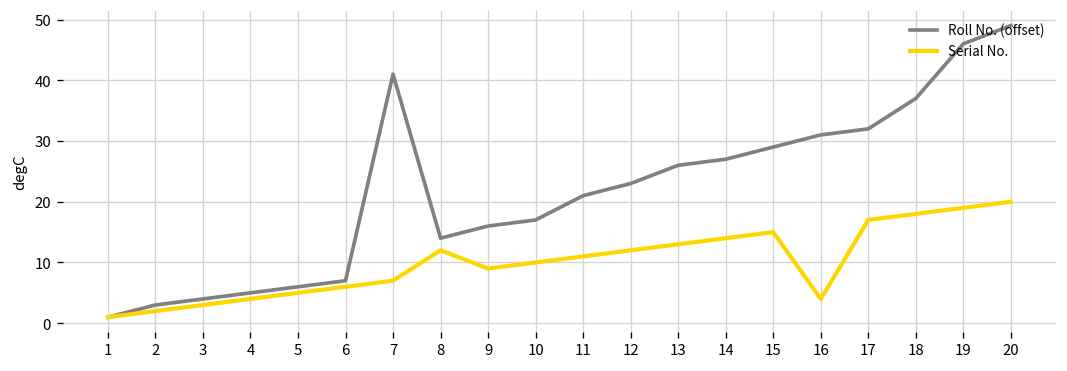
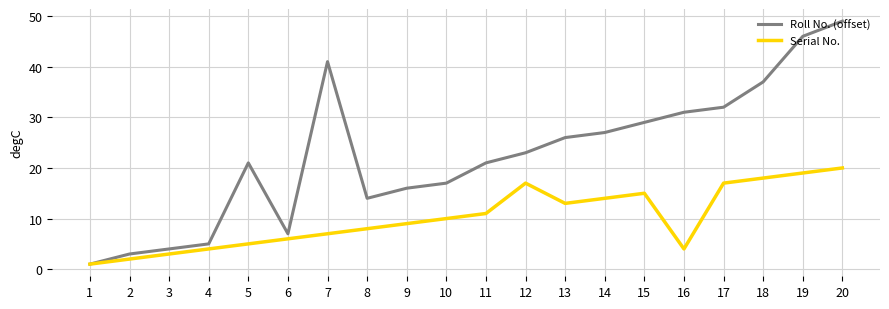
  {
    "Roll No. (offset)": {
      "2": 3,
      "3": 4,
      "4": 5,
-     "5": 6,
+     "5": 21,
      "6": 7,
      "7": 41,
      "8": 14,
      "9": 16,
      "10": 17,
      "11": 21,
      "12": 23,
      "13": 26,
      "14": 27,
      "15": 29,
      "16": 31,
      "17": 32,
      "18": 37,
      "19": 46,
      "20": 49
    },
    "Serial No.": {
      "2": 2,
      "3": 3,
      "4": 4,
      "5": 5,
      "6": 6,
      "7": 7,
-     "8": 12,
+     "8": 8,
      "9": 9,
      "10": 10,
      "11": 11,
-     "12": 12,
+     "12": 17,
      "13": 13,
      "14": 14,
      "15": 15,
      "16": 4,
      "17": 17,
      "18": 18,
      "19": 19,
      "20": 20
    }
  }
